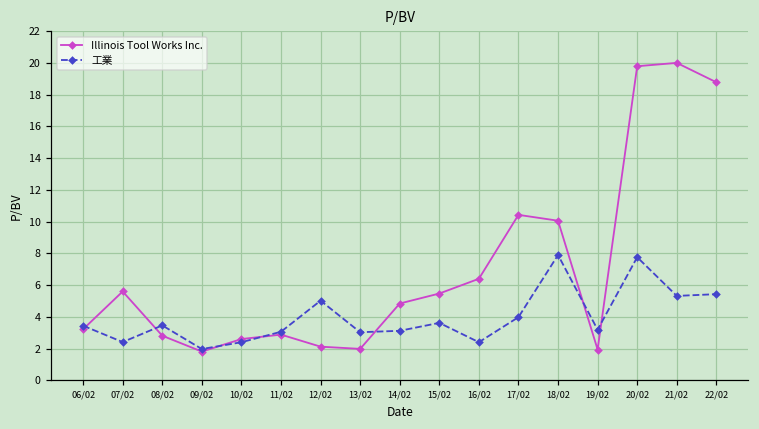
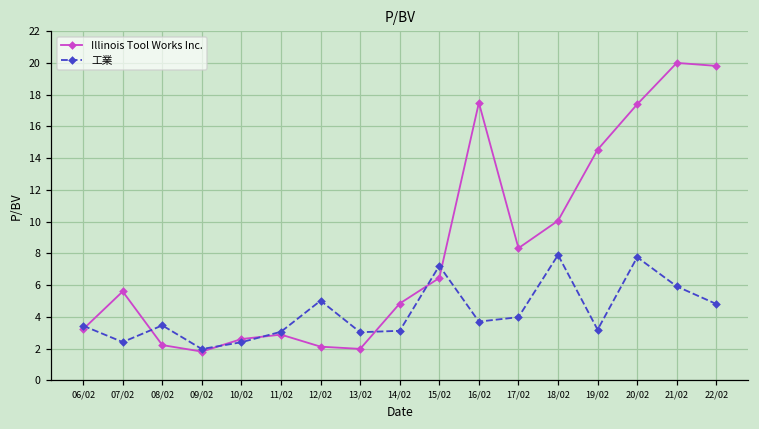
  {
    "Illinois Tool Works Inc.": {
      "06/02": 3.2,
      "07/02": 5.6,
-     "08/02": 2.8,
+     "08/02": 2.2,
      "10/02": 2.6,
      "11/02": 2.9,
      "12/02": 2.1,
      "13/02": 2.0,
      "14/02": 4.8,
-     "15/02": 5.5,
-     "16/02": 6.4,
-     "17/02": 10.4,
+     "15/02": 6.5,
+     "16/02": 17.5,
+     "17/02": 8.3,
      "18/02": 10.1,
-     "19/02": 1.9,
-     "20/02": 19.8,
+     "19/02": 14.5,
+     "20/02": 17.4,
      "21/02": 20.0,
-     "22/02": 18.8
+     "22/02": 19.8
    },
    "工業": {
      "06/02": 3.4,
      "07/02": 2.4,
      "08/02": 3.5,
      "10/02": 2.4,
      "11/02": 3.1,
      "12/02": 5.0,
      "13/02": 3.0,
      "14/02": 3.1,
-     "15/02": 3.6,
-     "16/02": 2.4,
+     "15/02": 7.2,
+     "16/02": 3.7,
      "17/02": 4.0,
      "18/02": 7.9,
      "19/02": 3.2,
      "20/02": 7.8,
-     "21/02": 5.3,
-     "22/02": 5.4
+     "21/02": 5.9,
+     "22/02": 4.8
    }
  }
